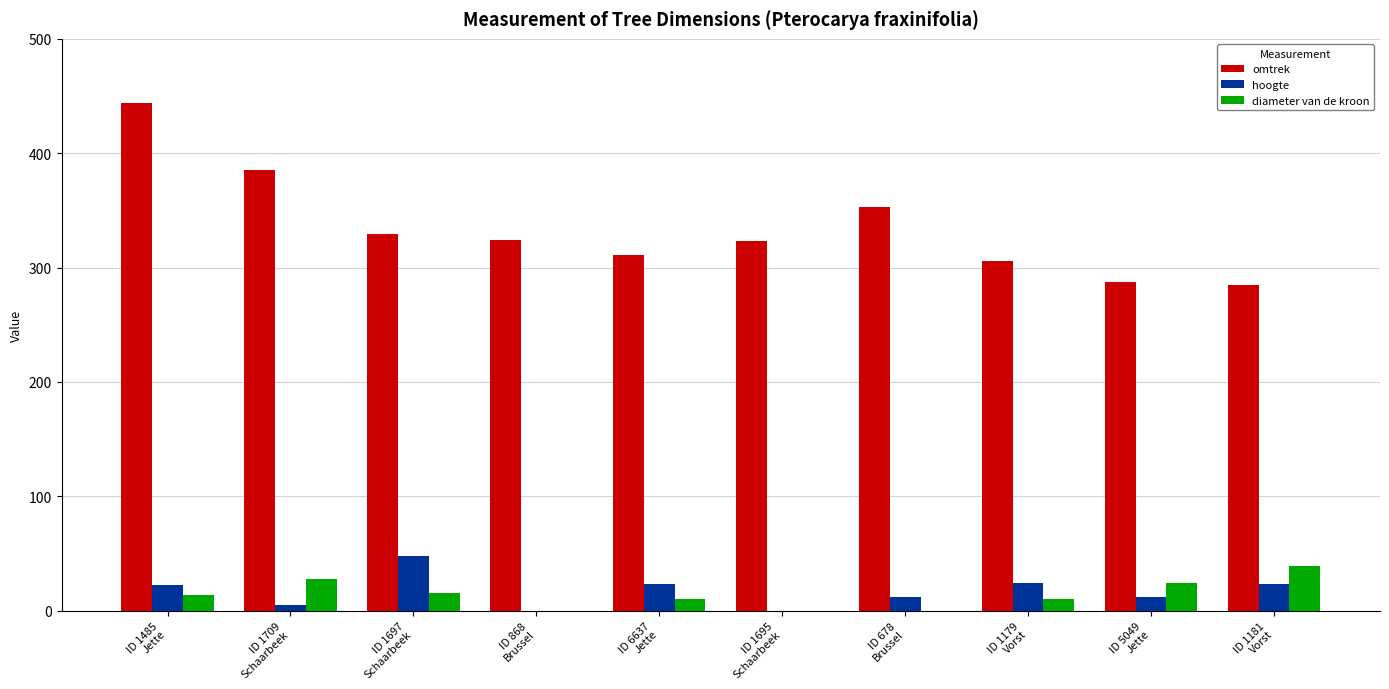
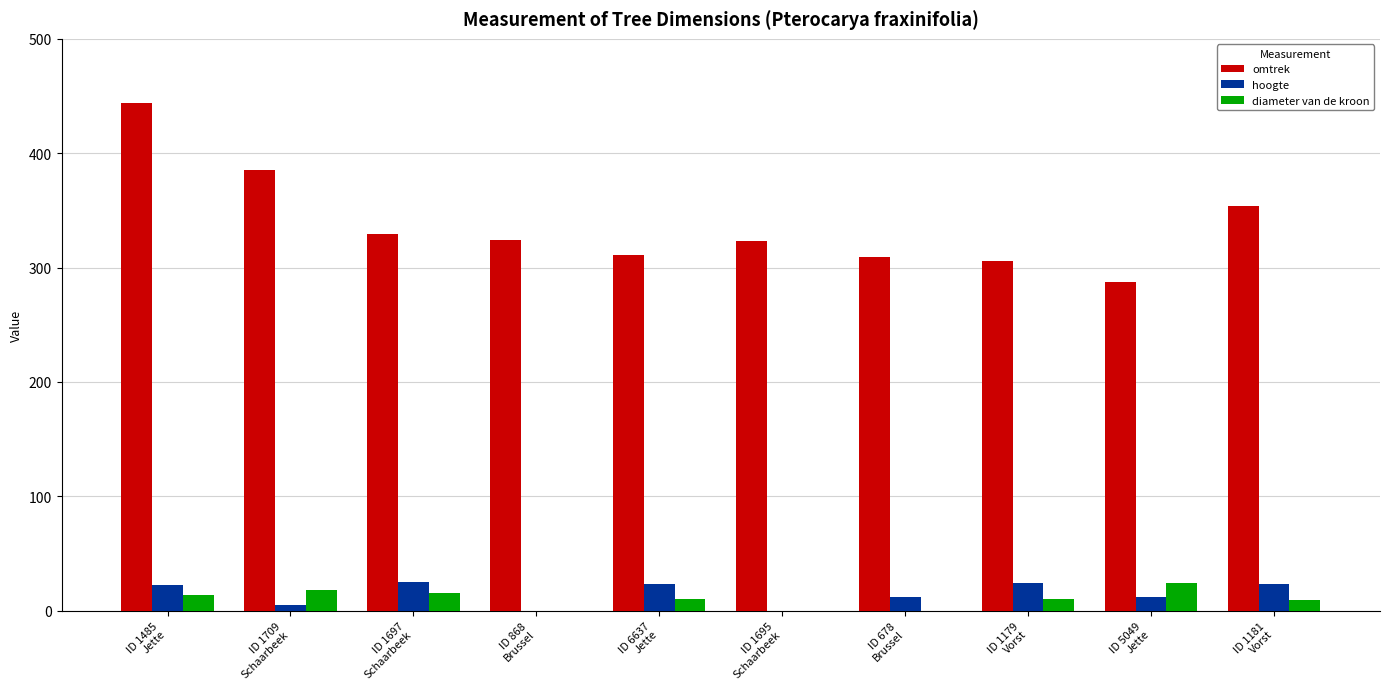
  {
    "omtrek": {
      "ID 1485 Jette": 444,
      "ID 1709 Schaarbeek": 385,
      "ID 1697 Schaarbeek": 329,
      "ID 868 Brussel": 324,
      "ID 6637 Jette": 311,
      "ID 1695 Schaarbeek": 323,
-     "ID 678 Brussel": 353,
+     "ID 678 Brussel": 309,
      "ID 1179 Vorst": 306,
      "ID 5049 Jette": 287,
-     "ID 1181 Vorst": 285
+     "ID 1181 Vorst": 354
    },
    "hoogte": {
      "ID 1485 Jette": 22,
      "ID 1709 Schaarbeek": 5,
-     "ID 1697 Schaarbeek": 48,
+     "ID 1697 Schaarbeek": 25,
      "ID 868 Brussel": 0,
      "ID 6637 Jette": 23,
      "ID 1695 Schaarbeek": 0,
      "ID 678 Brussel": 12,
      "ID 1179 Vorst": 24,
      "ID 5049 Jette": 12,
      "ID 1181 Vorst": 23
    },
    "diameter van de kroon": {
      "ID 1485 Jette": 14,
-     "ID 1709 Schaarbeek": 28,
+     "ID 1709 Schaarbeek": 18,
      "ID 1697 Schaarbeek": 15,
      "ID 868 Brussel": 0,
      "ID 6637 Jette": 10,
      "ID 1695 Schaarbeek": 0,
      "ID 678 Brussel": 0,
      "ID 1179 Vorst": 10,
      "ID 5049 Jette": 24,
-     "ID 1181 Vorst": 39
+     "ID 1181 Vorst": 9
    }
  }
